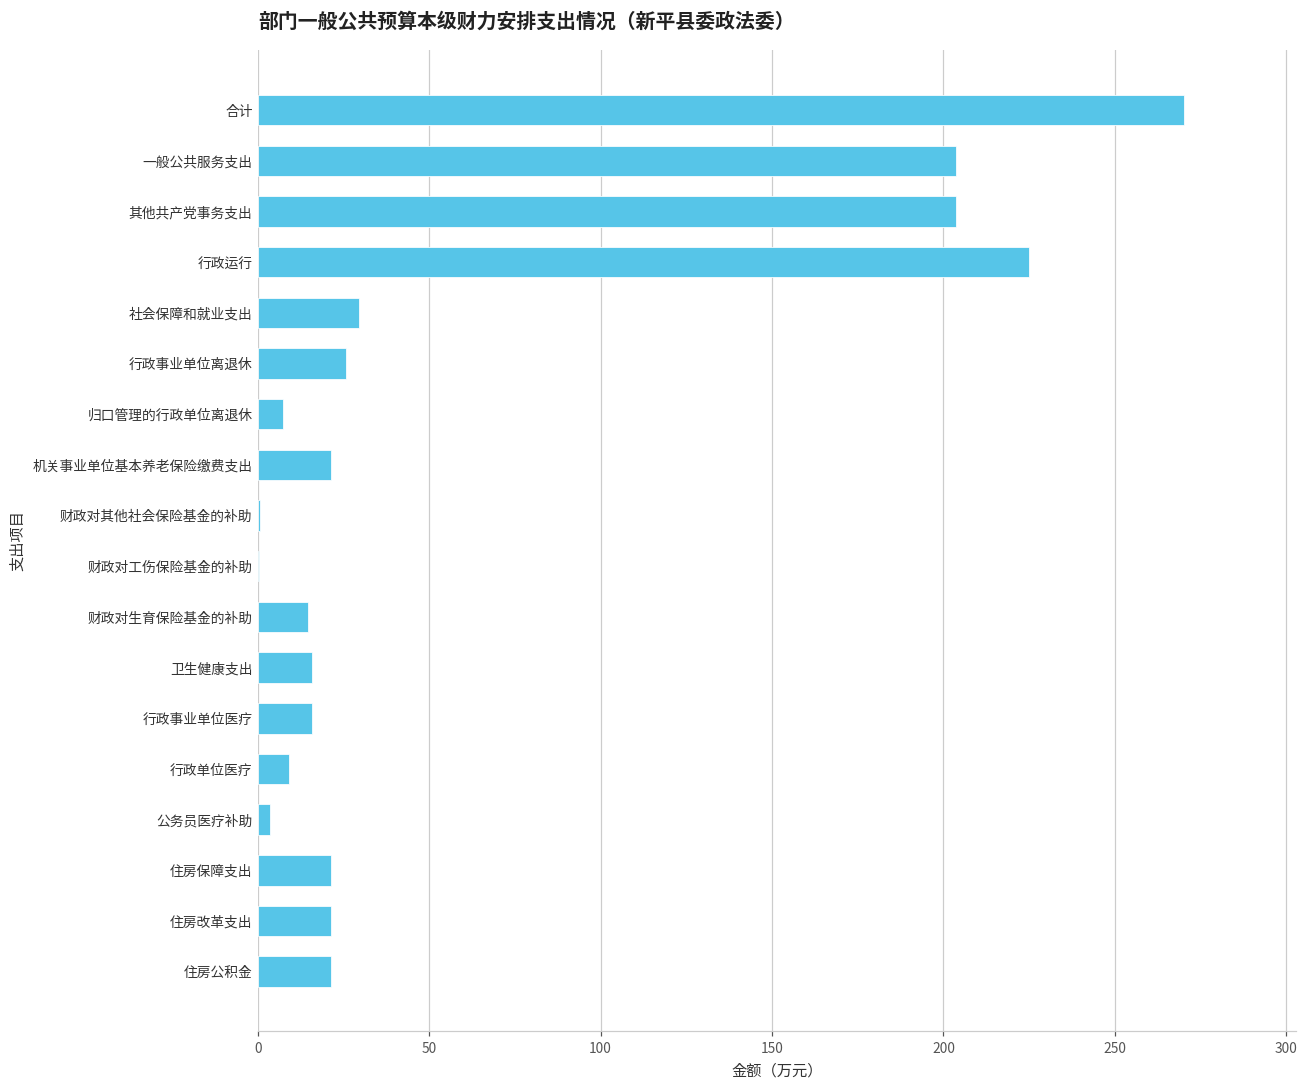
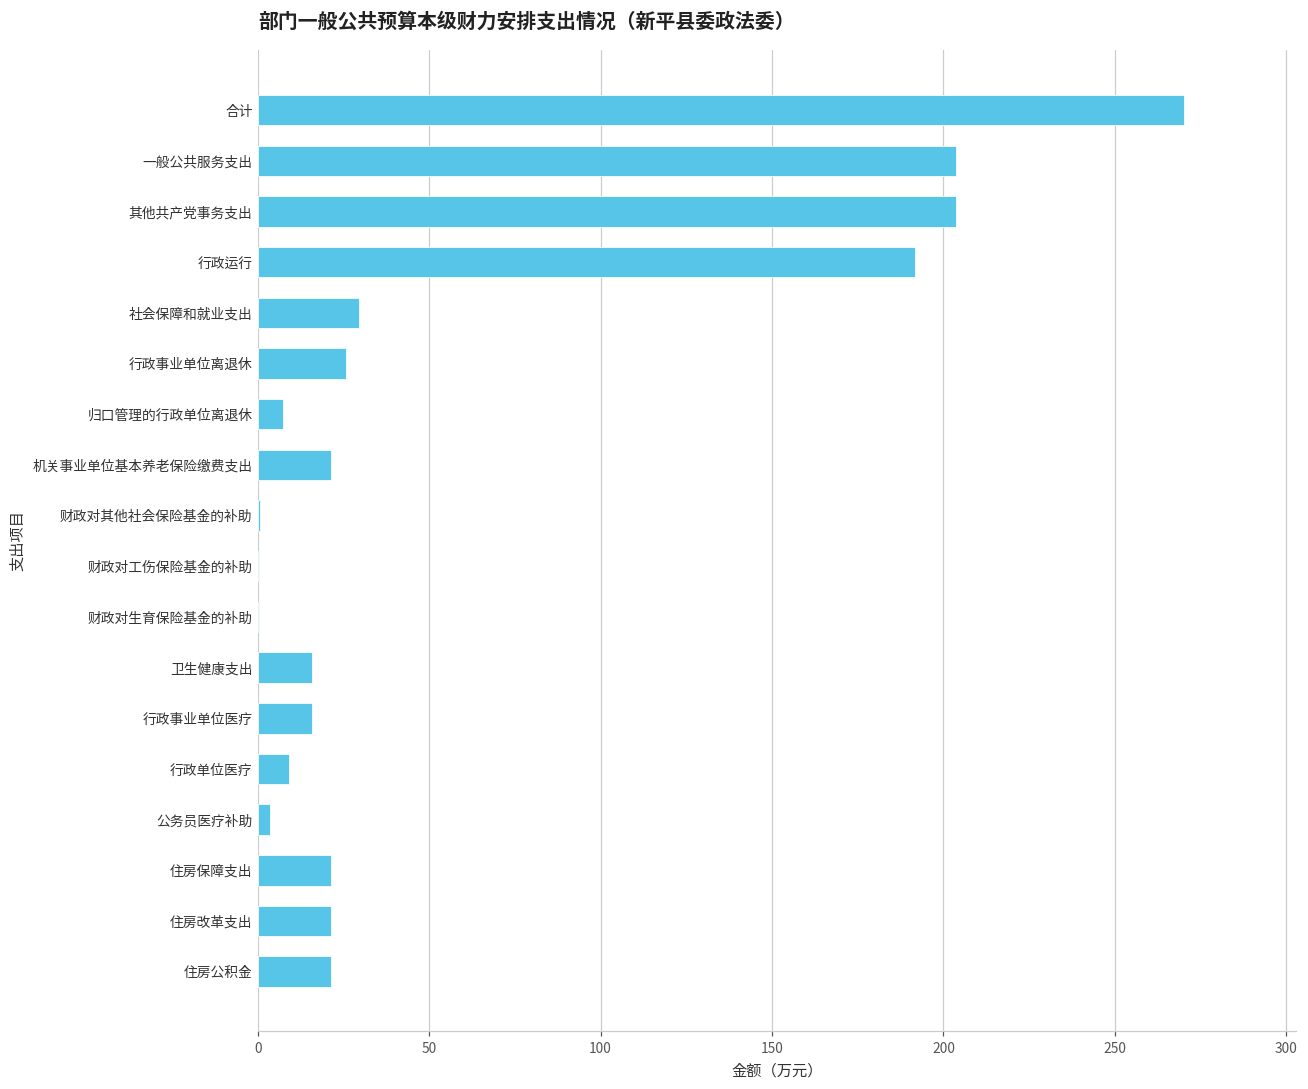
  {
    "合计": 270,
    "一般公共服务支出": 204,
    "其他共产党事务支出": 204,
-   "行政运行": 225,
+   "行政运行": 192,
    "社会保障和就业支出": 29,
    "行政事业单位离退休": 26,
    "归口管理的行政单位离退休": 7,
    "机关事业单位基本养老保险缴费支出": 21,
-   "财政对生育保险基金的补助": 15,
+   "财政对生育保险基金的补助": 0,
    "卫生健康支出": 16,
    "行政事业单位医疗": 16,
    "行政单位医疗": 9,
    "公务员医疗补助": 4,
    "住房保障支出": 21,
    "住房改革支出": 21,
    "住房公积金": 21
  }
